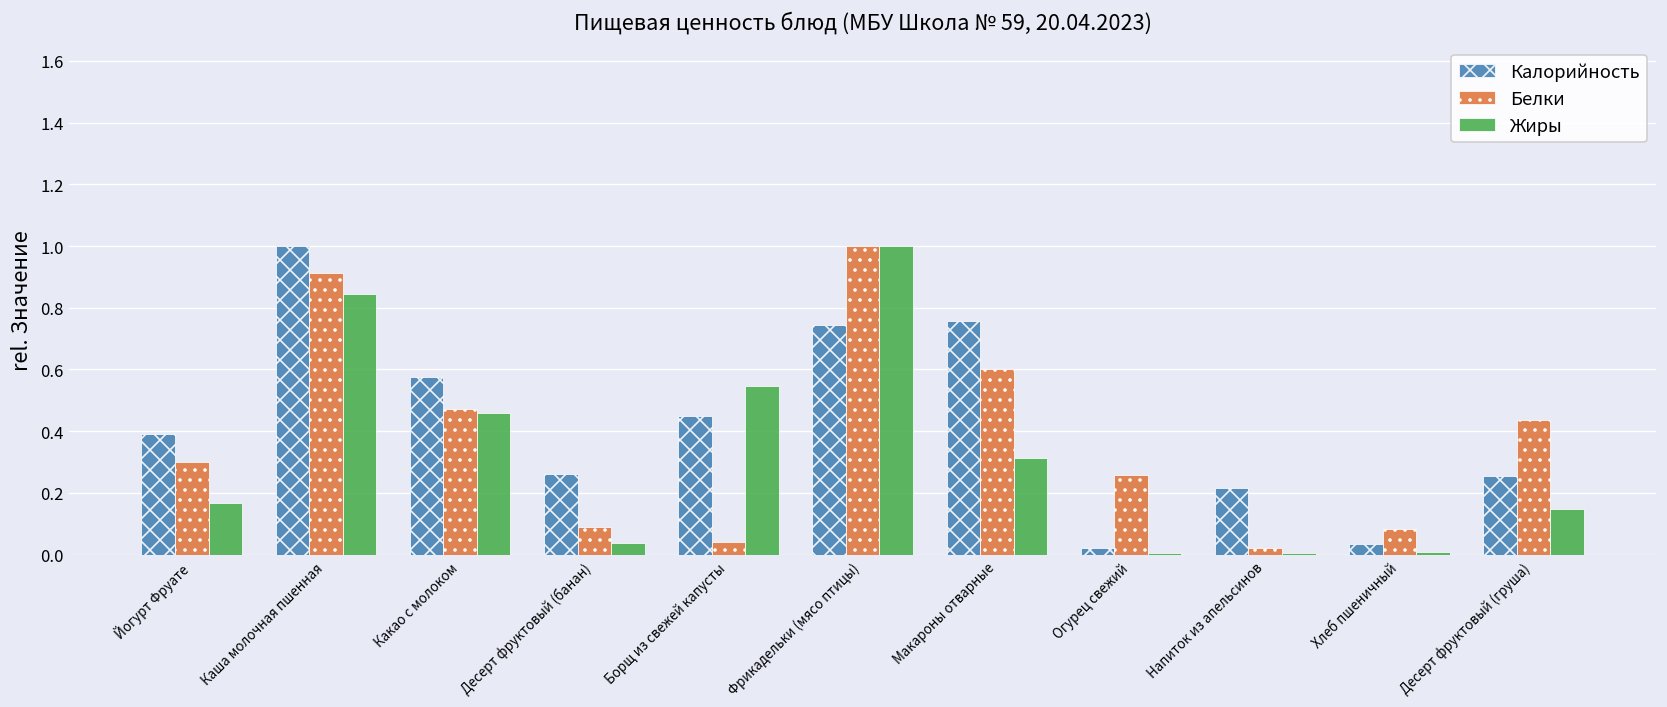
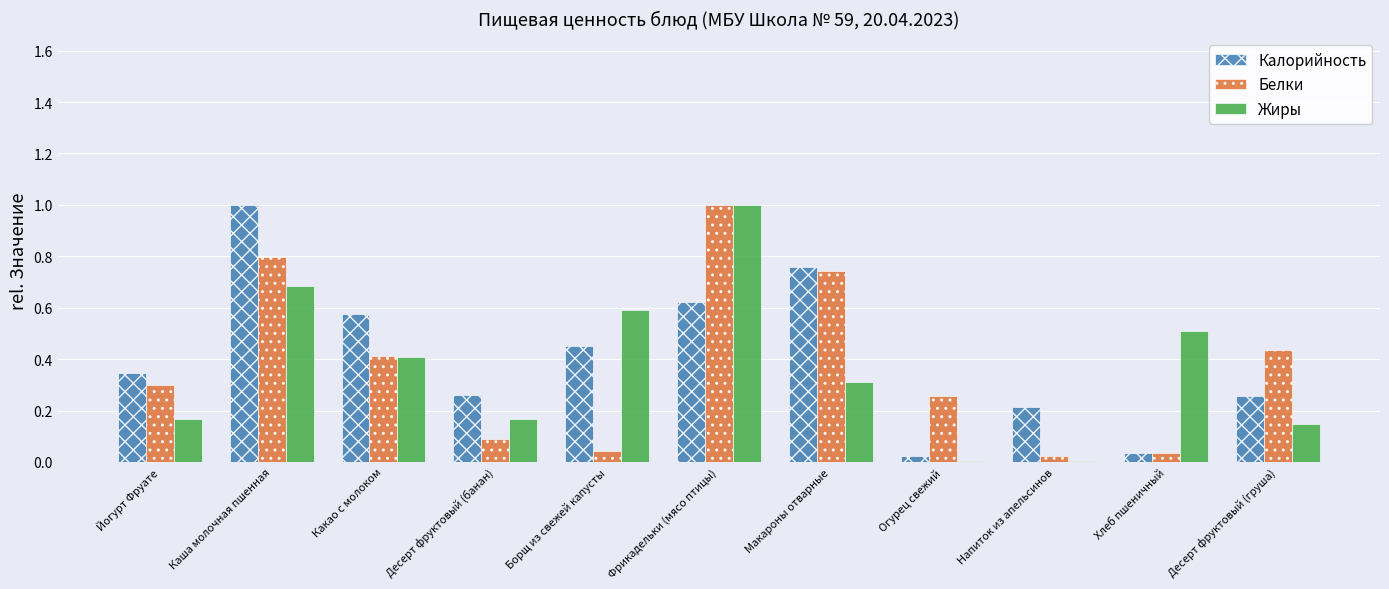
  {
    "Калорийность": {
-     "Йогурт Фруате": 0.39,
+     "Йогурт Фруате": 0.35,
      "Каша молочная пшенная": 1.00,
      "Какао с молоком": 0.58,
      "Десерт фруктовый (банан)": 0.26,
      "Борщ из свежей капусты": 0.45,
-     "Фрикадельки (мясо птицы)": 0.74,
+     "Фрикадельки (мясо птицы)": 0.62,
      "Макароны отварные": 0.76,
      "Огурец свежий": 0.02,
      "Напиток из апельсинов": 0.22,
      "Хлеб пшеничный": 0.03,
      "Десерт фруктовый (груша)": 0.25
    },
    "Белки": {
      "Йогурт Фруате": 0.30,
-     "Каша молочная пшенная": 0.91,
-     "Какао с молоком": 0.47,
+     "Каша молочная пшенная": 0.80,
+     "Какао с молоком": 0.41,
      "Десерт фруктовый (банан)": 0.09,
      "Борщ из свежей капусты": 0.04,
      "Фрикадельки (мясо птицы)": 1.00,
-     "Макароны отварные": 0.60,
+     "Макароны отварные": 0.74,
      "Огурец свежий": 0.26,
      "Напиток из апельсинов": 0.02,
-     "Хлеб пшеничный": 0.08,
+     "Хлеб пшеничный": 0.03,
      "Десерт фруктовый (груша)": 0.44
    },
    "Жиры": {
      "Йогурт Фруате": 0.17,
-     "Каша молочная пшенная": 0.84,
-     "Какао с молоком": 0.46,
-     "Десерт фруктовый (банан)": 0.04,
-     "Борщ из свежей капусты": 0.55,
+     "Каша молочная пшенная": 0.68,
+     "Какао с молоком": 0.41,
+     "Десерт фруктовый (банан)": 0.17,
+     "Борщ из свежей капусты": 0.59,
      "Фрикадельки (мясо птицы)": 1.00,
      "Макароны отварные": 0.31,
-     "Хлеб пшеничный": 0.01,
+     "Хлеб пшеничный": 0.51,
      "Десерт фруктовый (груша)": 0.15
    }
  }
